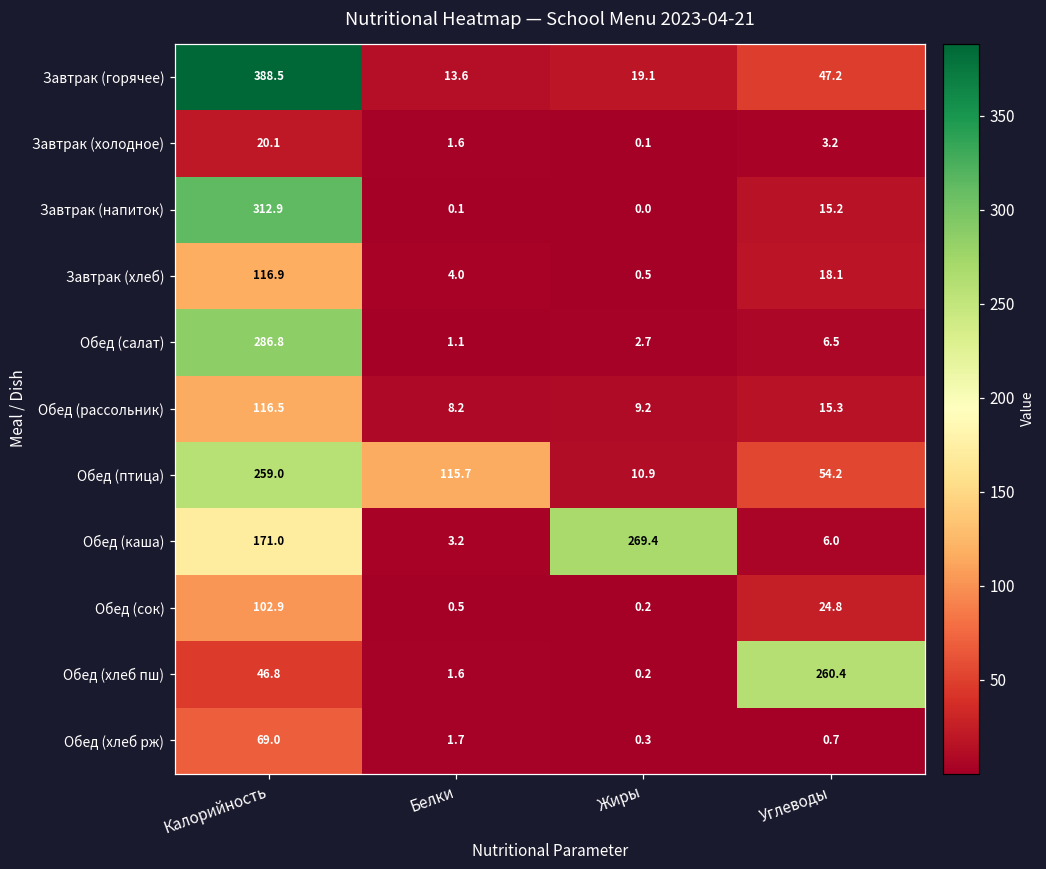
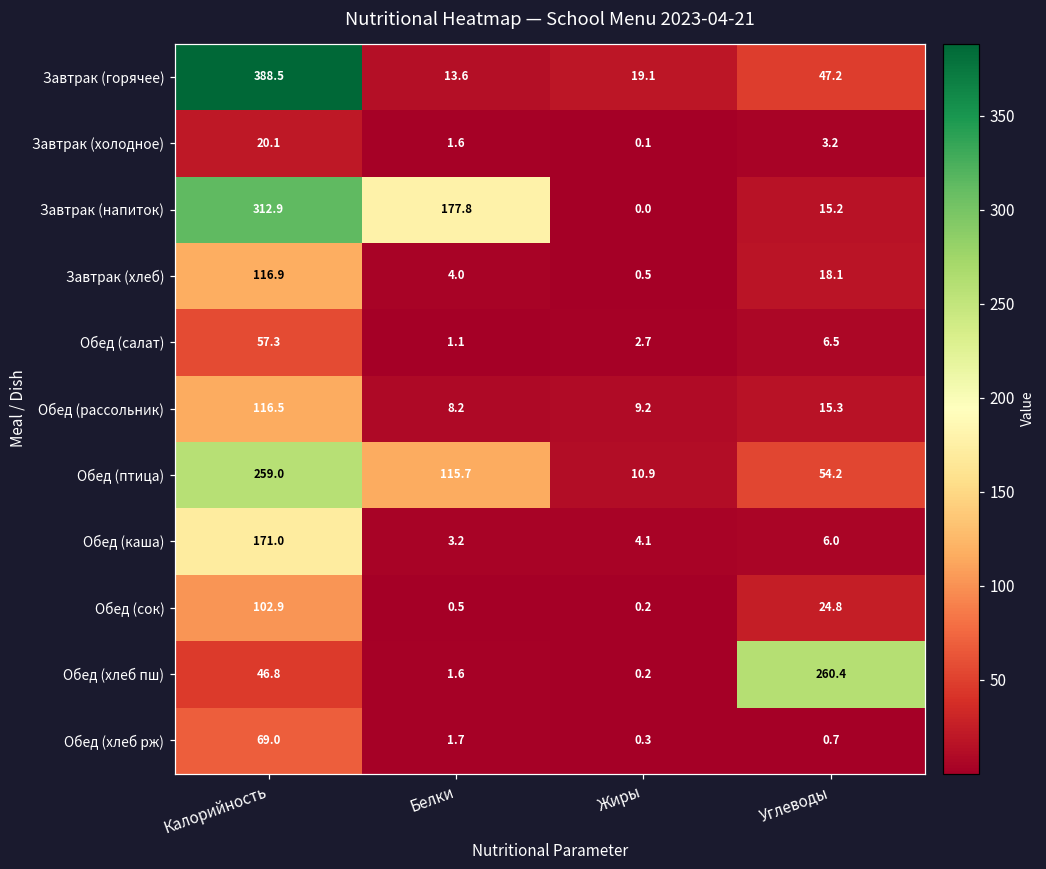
  {
    "Завтрак (горячее)": {
      "Калорийность": 388.5,
      "Белки": 13.6,
      "Жиры": 19.1,
      "Углеводы": 47.2
    },
    "Завтрак (холодное)": {
      "Калорийность": 20.1,
      "Белки": 1.6,
      "Жиры": 0.1,
      "Углеводы": 3.2
    },
    "Завтрак (напиток)": {
      "Калорийность": 312.9,
-     "Белки": 0.1,
+     "Белки": 177.8,
      "Жиры": 0.0,
      "Углеводы": 15.2
    },
    "Завтрак (хлеб)": {
      "Калорийность": 116.9,
      "Белки": 4.0,
      "Жиры": 0.5,
      "Углеводы": 18.1
    },
    "Обед (салат)": {
-     "Калорийность": 286.8,
+     "Калорийность": 57.3,
      "Белки": 1.1,
      "Жиры": 2.7,
      "Углеводы": 6.5
    },
    "Обед (рассольник)": {
      "Калорийность": 116.5,
      "Белки": 8.2,
      "Жиры": 9.2,
      "Углеводы": 15.3
    },
    "Обед (птица)": {
      "Калорийность": 259.0,
      "Белки": 115.7,
      "Жиры": 10.9,
      "Углеводы": 54.2
    },
    "Обед (каша)": {
      "Калорийность": 171.0,
      "Белки": 3.2,
-     "Жиры": 269.4,
+     "Жиры": 4.1,
      "Углеводы": 6.0
    },
    "Обед (сок)": {
      "Калорийность": 102.9,
      "Белки": 0.5,
      "Жиры": 0.2,
      "Углеводы": 24.8
    },
    "Обед (хлеб пш)": {
      "Калорийность": 46.8,
      "Белки": 1.6,
      "Жиры": 0.2,
      "Углеводы": 260.4
    },
    "Обед (хлеб рж)": {
      "Калорийность": 69.0,
      "Белки": 1.7,
      "Жиры": 0.3,
      "Углеводы": 0.7
    }
  }
